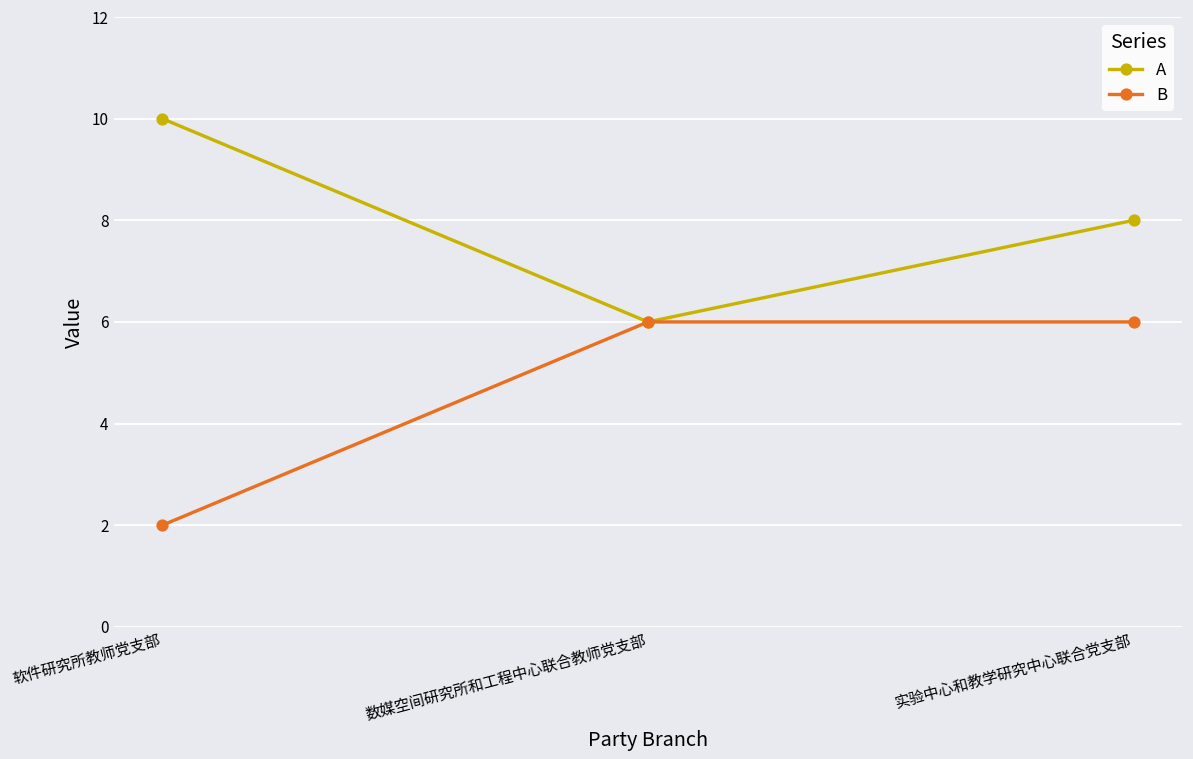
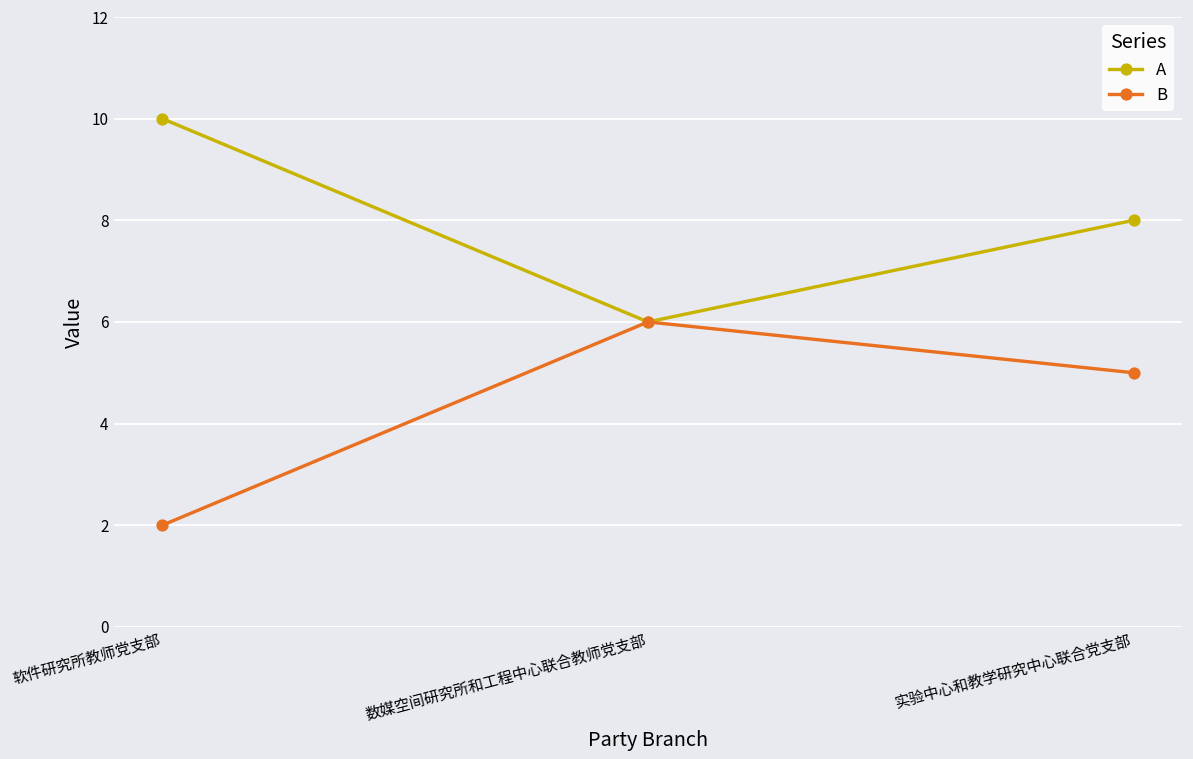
  {
    "A": {
      "软件研究所教师党支部": 10,
      "实验中心和教学研究中心联合党支部": 8
    },
    "B": {
      "软件研究所教师党支部": 2,
-     "实验中心和教学研究中心联合党支部": 6
+     "实验中心和教学研究中心联合党支部": 5
    }
  }
